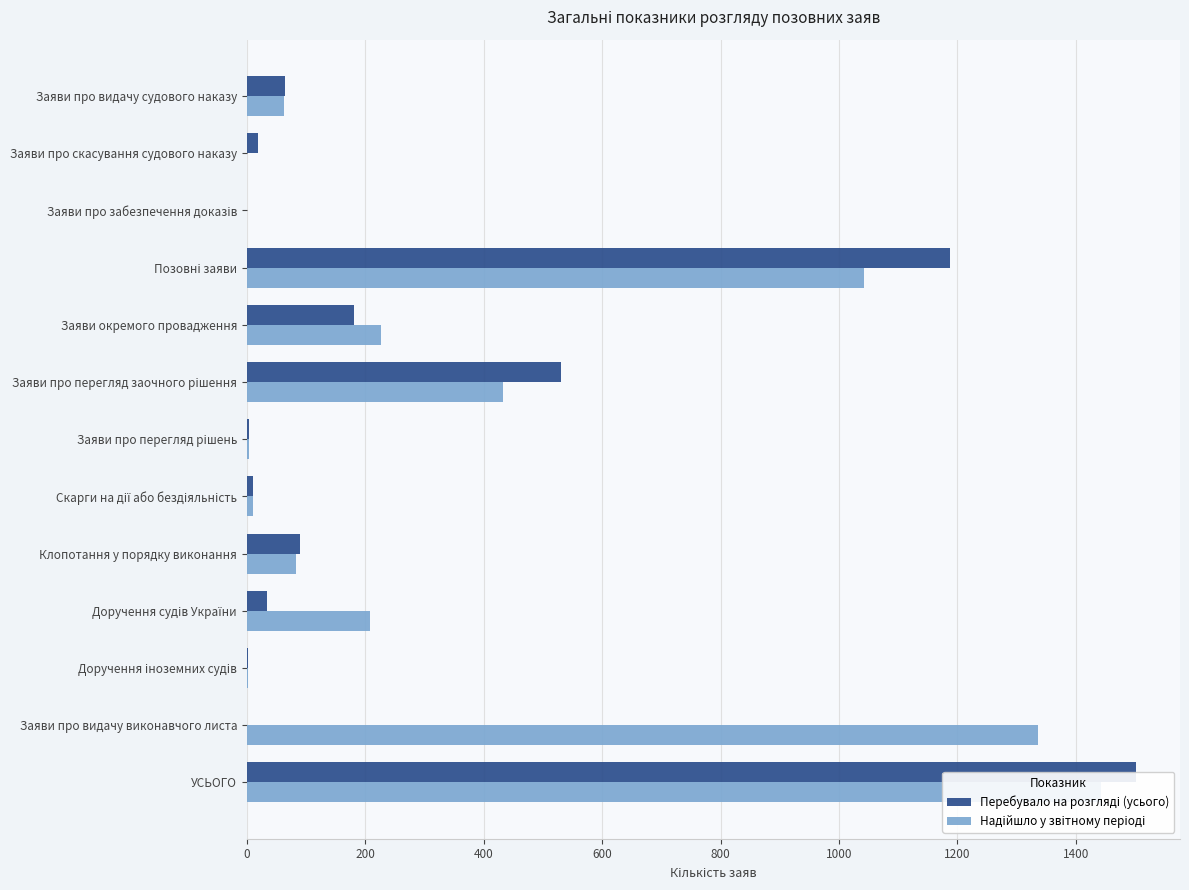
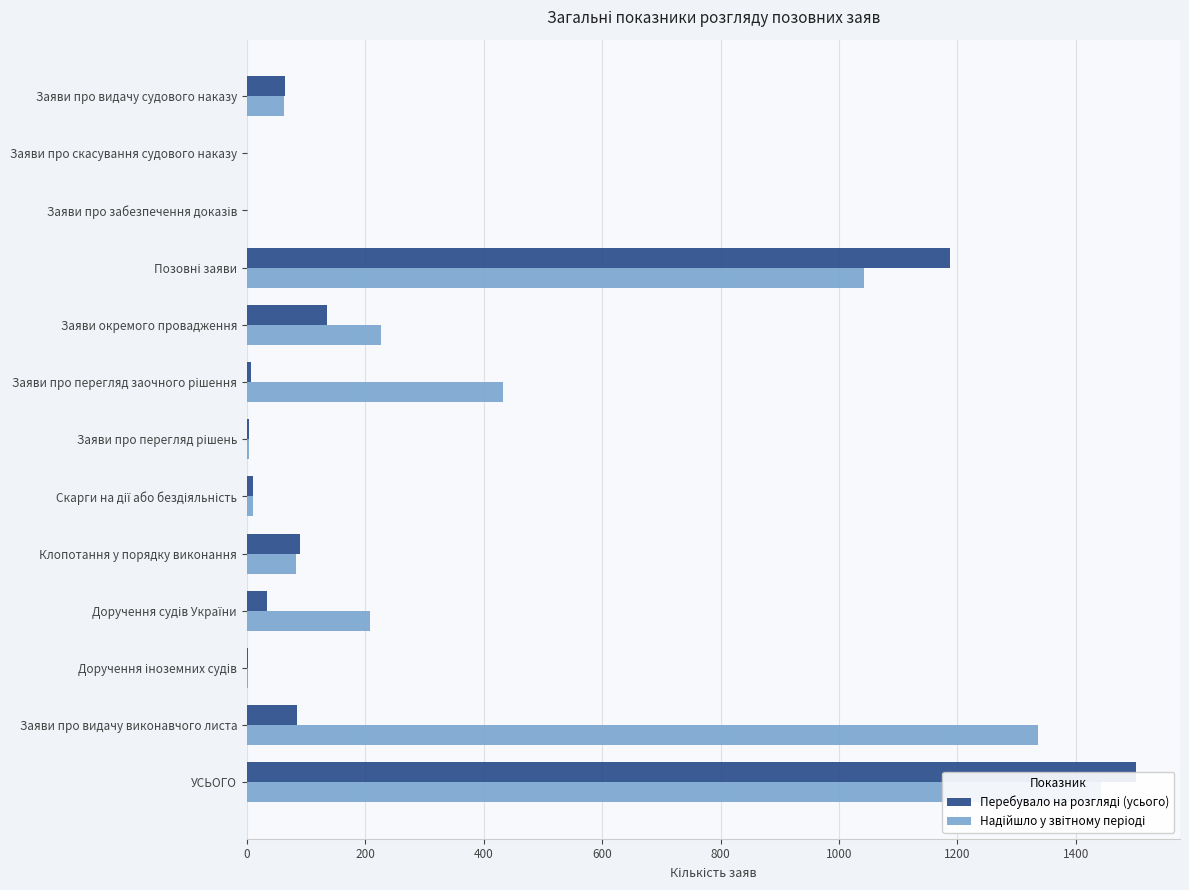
  {
    "Перебувало на розгляді (усього)": {
      "Заяви про видачу судового наказу": 60,
-     "Заяви про скасування судового наказу": 20,
+     "Заяви про скасування судового наказу": 0,
      "Позовні заяви": 1190,
-     "Заяви окремого провадження": 180,
-     "Заяви про перегляд заочного рішення": 530,
+     "Заяви окремого провадження": 140,
+     "Заяви про перегляд заочного рішення": 10,
      "Скарги на дії або бездіяльність": 10,
      "Клопотання у порядку виконання": 90,
      "Доручення судів України": 30,
-     "Заяви про видачу виконавчого листа": 0
+     "Заяви про видачу виконавчого листа": 90
    },
    "Надійшло у звітному періоді": {
      "Заяви про видачу судового наказу": 60,
      "Позовні заяви": 1040,
      "Заяви окремого провадження": 230,
      "Заяви про перегляд заочного рішення": 430,
      "Скарги на дії або бездіяльність": 10,
      "Клопотання у порядку виконання": 80,
      "Доручення судів України": 210,
      "Заяви про видачу виконавчого листа": 1340
    }
  }
